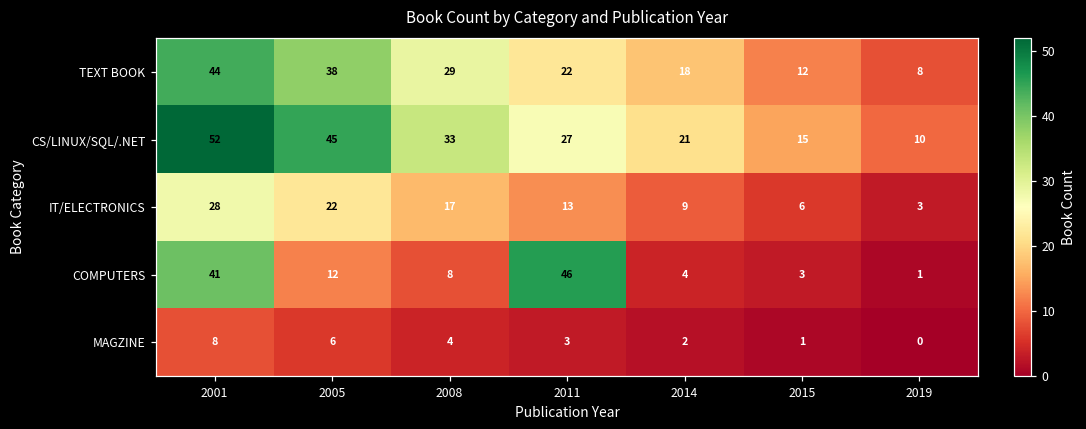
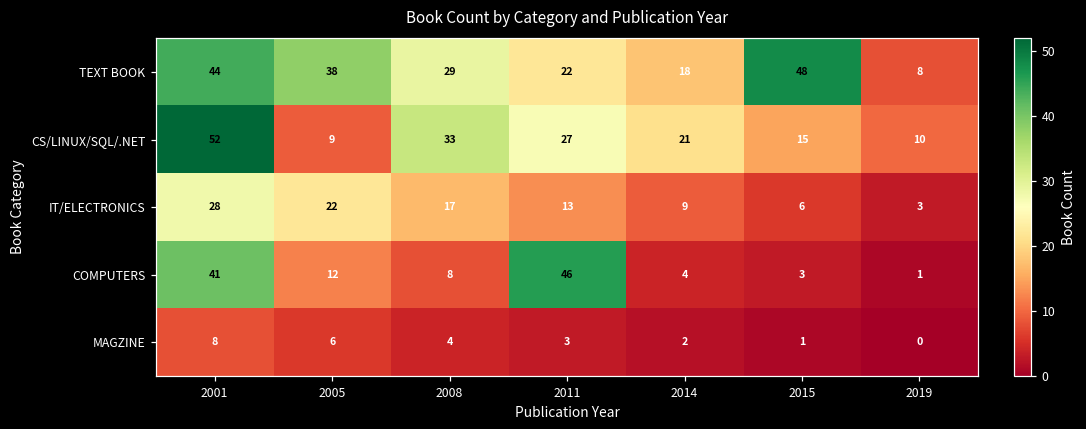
  {
    "TEXT BOOK": {
      "2001": 44,
      "2005": 38,
      "2008": 29,
      "2011": 22,
      "2014": 18,
-     "2015": 12,
+     "2015": 48,
      "2019": 8
    },
    "CS/LINUX/SQL/.NET": {
      "2001": 52,
-     "2005": 45,
+     "2005": 9,
      "2008": 33,
      "2011": 27,
      "2014": 21,
      "2015": 15,
      "2019": 10
    },
    "IT/ELECTRONICS": {
      "2001": 28,
      "2005": 22,
      "2008": 17,
      "2011": 13,
      "2014": 9,
      "2015": 6,
      "2019": 3
    },
    "COMPUTERS": {
      "2001": 41,
      "2005": 12,
      "2008": 8,
      "2011": 46,
      "2014": 4,
      "2015": 3,
      "2019": 1
    },
    "MAGZINE": {
      "2001": 8,
      "2005": 6,
      "2008": 4,
      "2011": 3,
      "2014": 2,
      "2015": 1,
      "2019": 0
    }
  }
